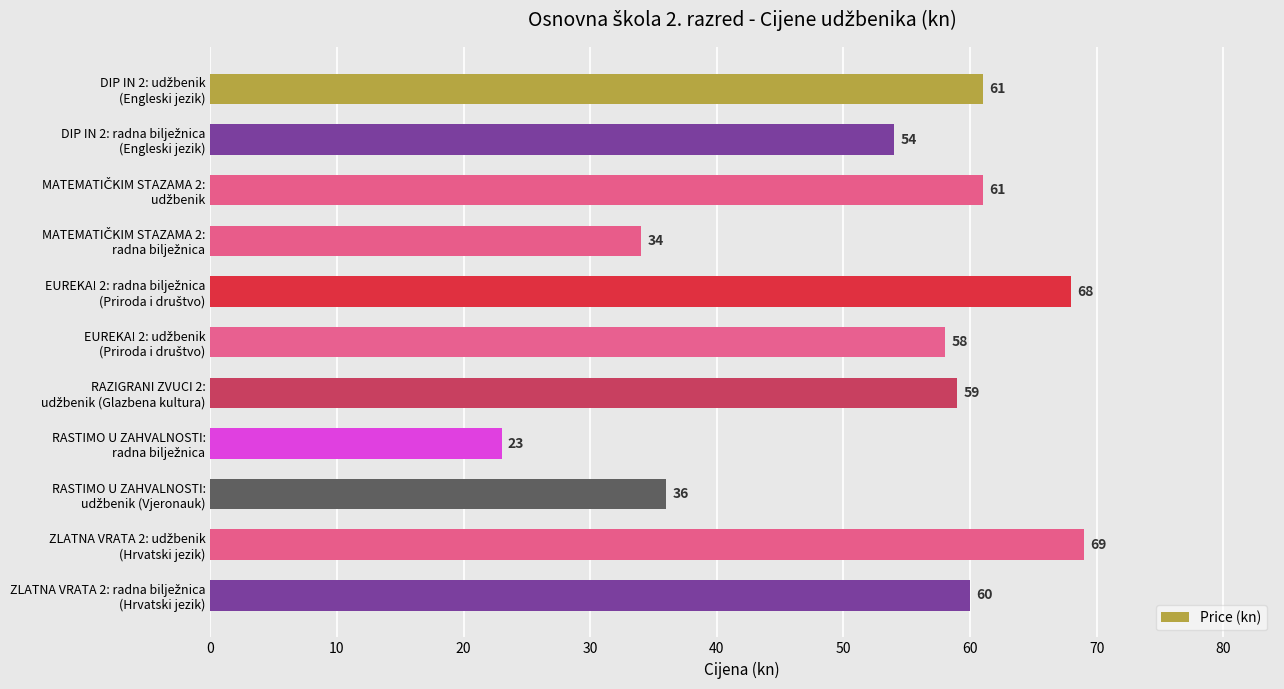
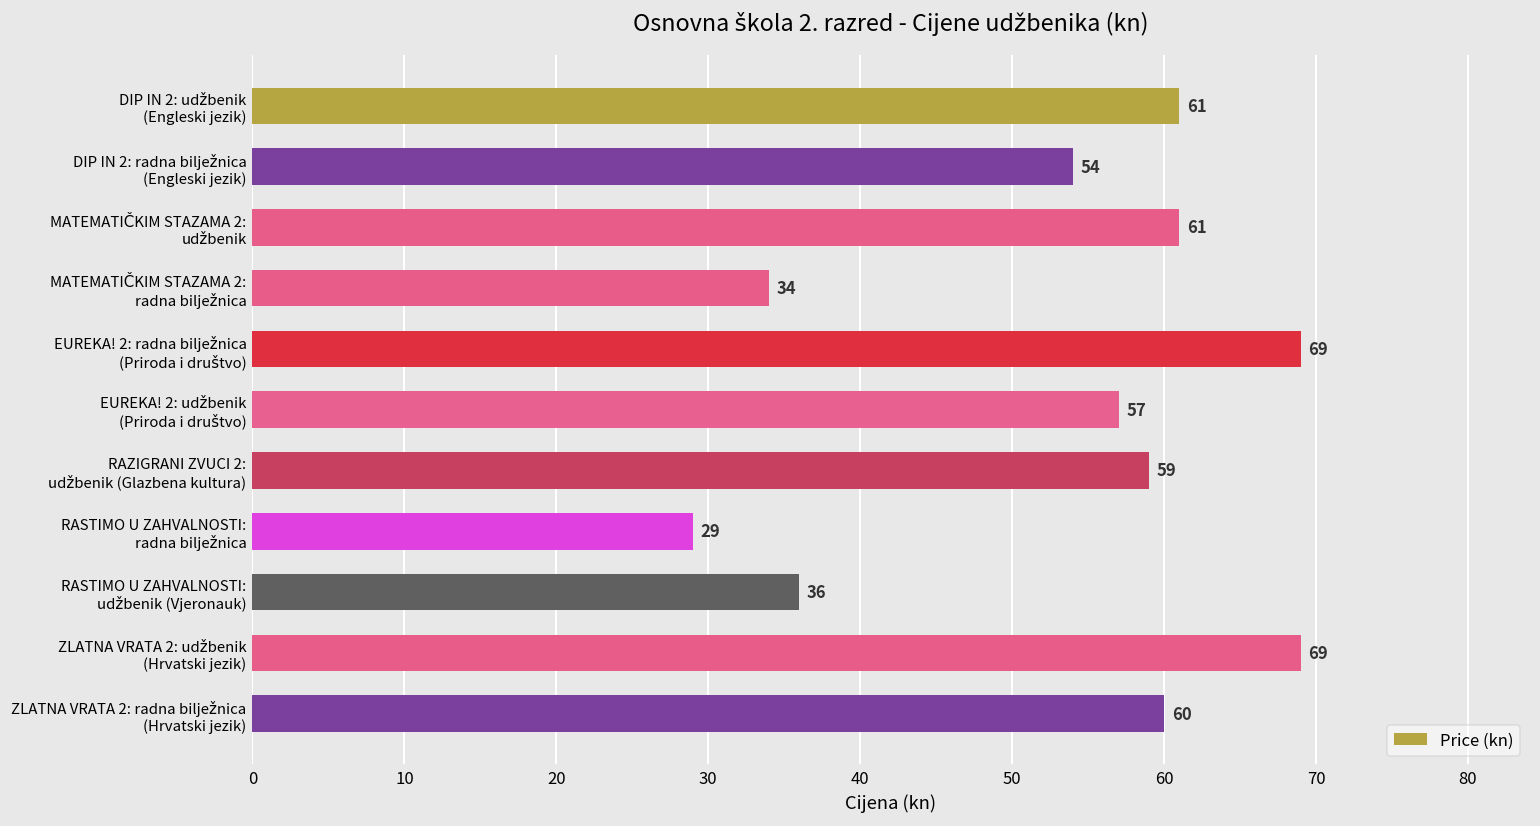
  {
    "DIP IN 2: udžbenik (Engleski jezik)": 61,
    "DIP IN 2: radna bilježnica (Engleski jezik)": 54,
    "MATEMATIČKIM STAZAMA 2: udžbenik": 61,
    "MATEMATIČKIM STAZAMA 2: radna bilježnica": 34,
-   "EUREKA! 2: radna bilježnica (Priroda i društvo)": 68,
-   "EUREKA! 2: udžbenik (Priroda i društvo)": 58,
+   "EUREKA! 2: radna bilježnica (Priroda i društvo)": 69,
+   "EUREKA! 2: udžbenik (Priroda i društvo)": 57,
    "RAZIGRANI ZVUCI 2: udžbenik (Glazbena kultura)": 59,
-   "RASTIMO U ZAHVALNOSTI: radna bilježnica": 23,
+   "RASTIMO U ZAHVALNOSTI: radna bilježnica": 29,
    "RASTIMO U ZAHVALNOSTI: udžbenik (Vjeronauk)": 36,
    "ZLATNA VRATA 2: udžbenik (Hrvatski jezik)": 69,
    "ZLATNA VRATA 2: radna bilježnica (Hrvatski jezik)": 60
  }
